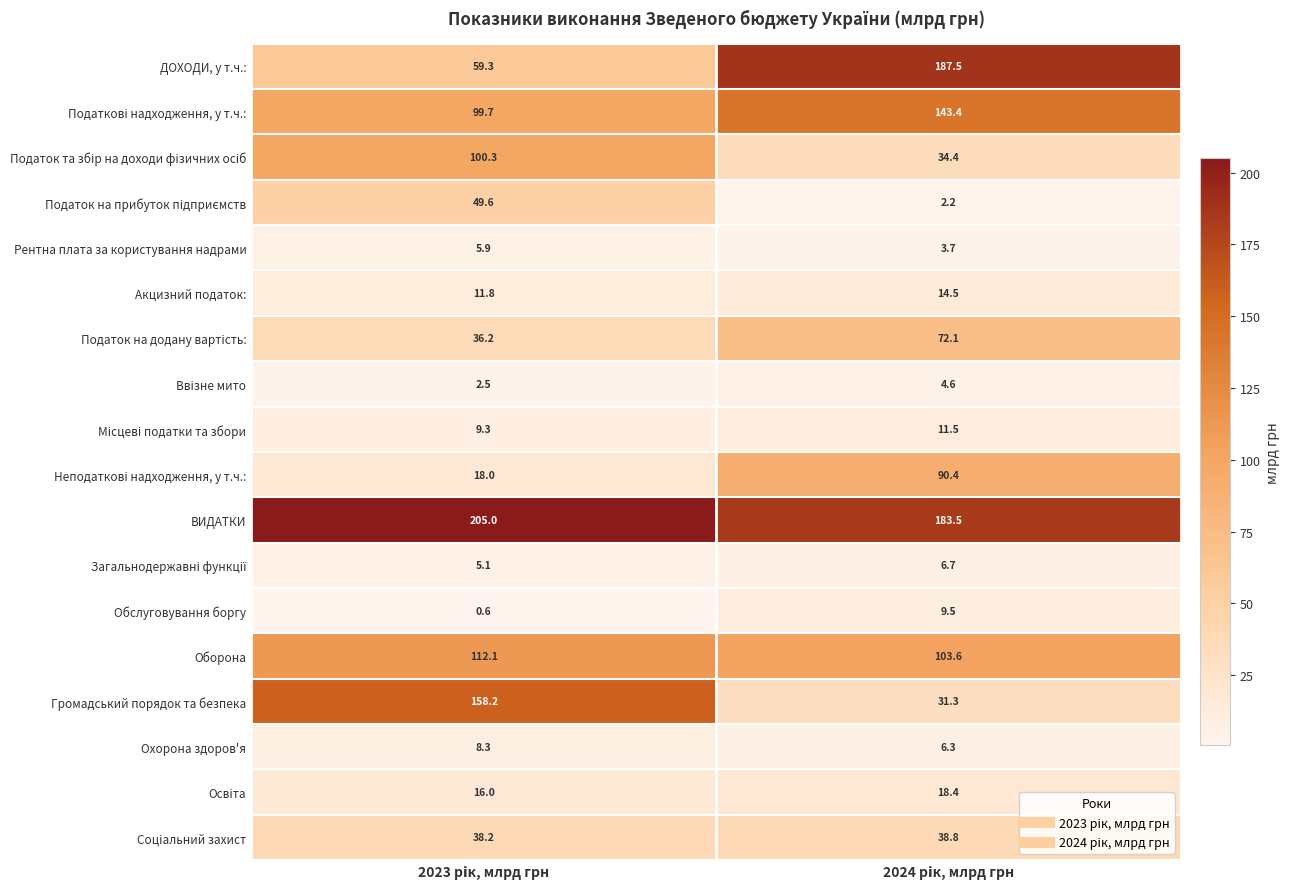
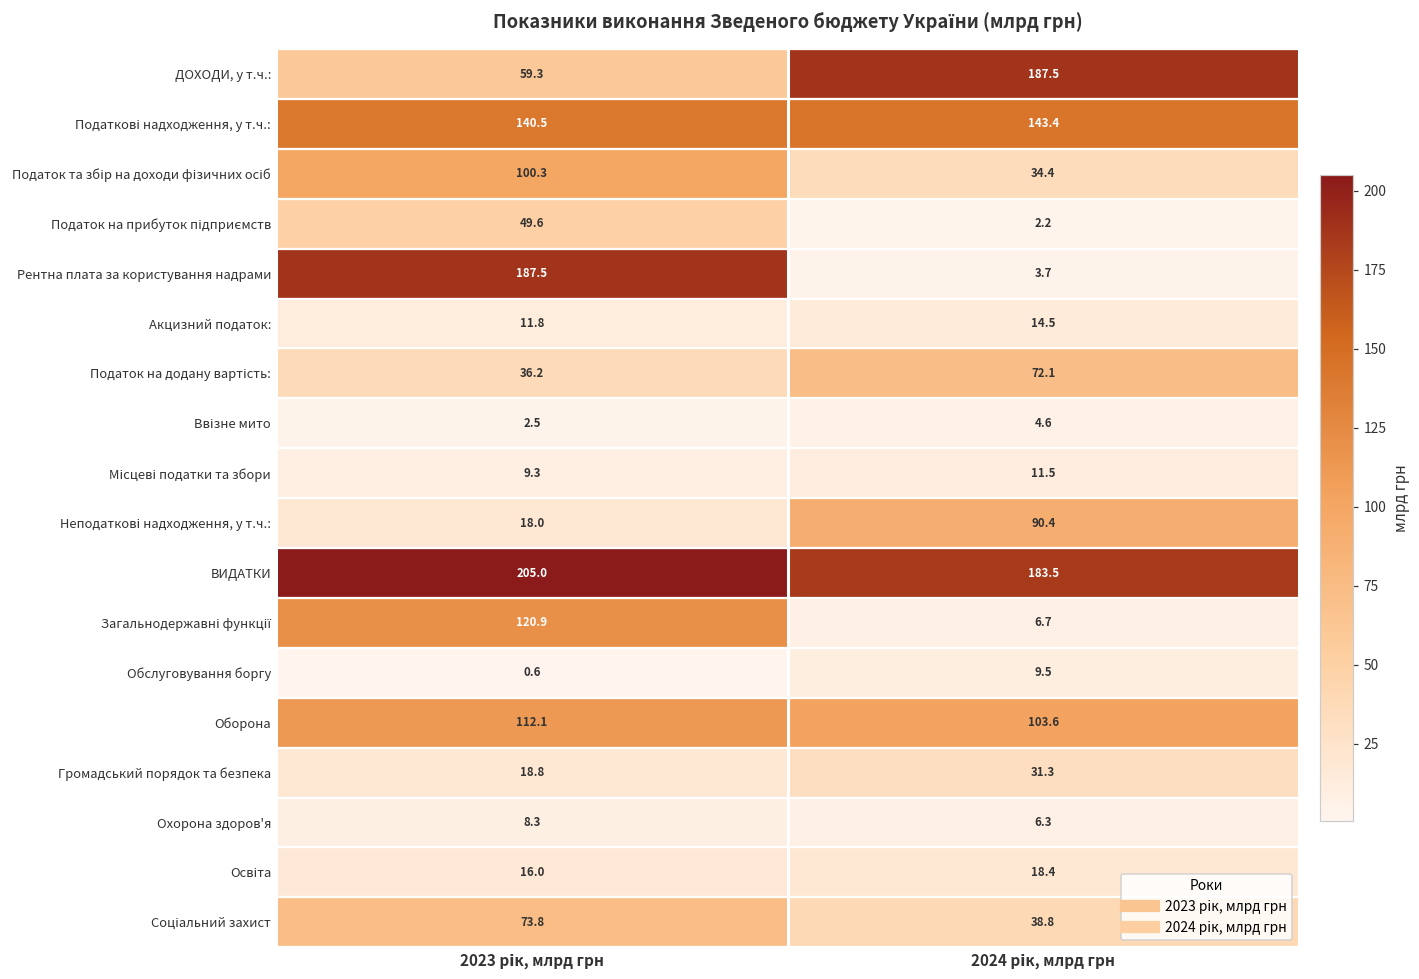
  {
    "ДОХОДИ, у т.ч.:": {
      "2023 рік, млрд грн": 59.3,
      "2024 рік, млрд грн": 187.5
    },
    "Податкові надходження, у т.ч.:": {
-     "2023 рік, млрд грн": 99.7,
+     "2023 рік, млрд грн": 140.5,
      "2024 рік, млрд грн": 143.4
    },
    "Податок та збір на доходи фізичних осіб": {
      "2023 рік, млрд грн": 100.3,
      "2024 рік, млрд грн": 34.4
    },
    "Податок на прибуток підприємств": {
      "2023 рік, млрд грн": 49.6,
      "2024 рік, млрд грн": 2.2
    },
    "Рентна плата за користування надрами": {
-     "2023 рік, млрд грн": 5.9,
+     "2023 рік, млрд грн": 187.5,
      "2024 рік, млрд грн": 3.7
    },
    "Акцизний податок:": {
      "2023 рік, млрд грн": 11.8,
      "2024 рік, млрд грн": 14.5
    },
    "Податок на додану вартість:": {
      "2023 рік, млрд грн": 36.2,
      "2024 рік, млрд грн": 72.1
    },
    "Ввізне мито": {
      "2023 рік, млрд грн": 2.5,
      "2024 рік, млрд грн": 4.6
    },
    "Місцеві податки та збори": {
      "2023 рік, млрд грн": 9.3,
      "2024 рік, млрд грн": 11.5
    },
    "Неподаткові надходження, у т.ч.:": {
      "2023 рік, млрд грн": 18.0,
      "2024 рік, млрд грн": 90.4
    },
    "ВИДАТКИ": {
      "2023 рік, млрд грн": 205.0,
      "2024 рік, млрд грн": 183.5
    },
    "Загальнодержавні функції": {
-     "2023 рік, млрд грн": 5.1,
+     "2023 рік, млрд грн": 120.9,
      "2024 рік, млрд грн": 6.7
    },
    "Обслуговування боргу": {
      "2023 рік, млрд грн": 0.6,
      "2024 рік, млрд грн": 9.5
    },
    "Оборона": {
      "2023 рік, млрд грн": 112.1,
      "2024 рік, млрд грн": 103.6
    },
    "Громадський порядок та безпека": {
-     "2023 рік, млрд грн": 158.2,
+     "2023 рік, млрд грн": 18.8,
      "2024 рік, млрд грн": 31.3
    },
    "Охорона здоров'я": {
      "2023 рік, млрд грн": 8.3,
      "2024 рік, млрд грн": 6.3
    },
    "Освіта": {
      "2023 рік, млрд грн": 16.0,
      "2024 рік, млрд грн": 18.4
    },
    "Соціальний захист": {
-     "2023 рік, млрд грн": 38.2,
+     "2023 рік, млрд грн": 73.8,
      "2024 рік, млрд грн": 38.8
    }
  }
